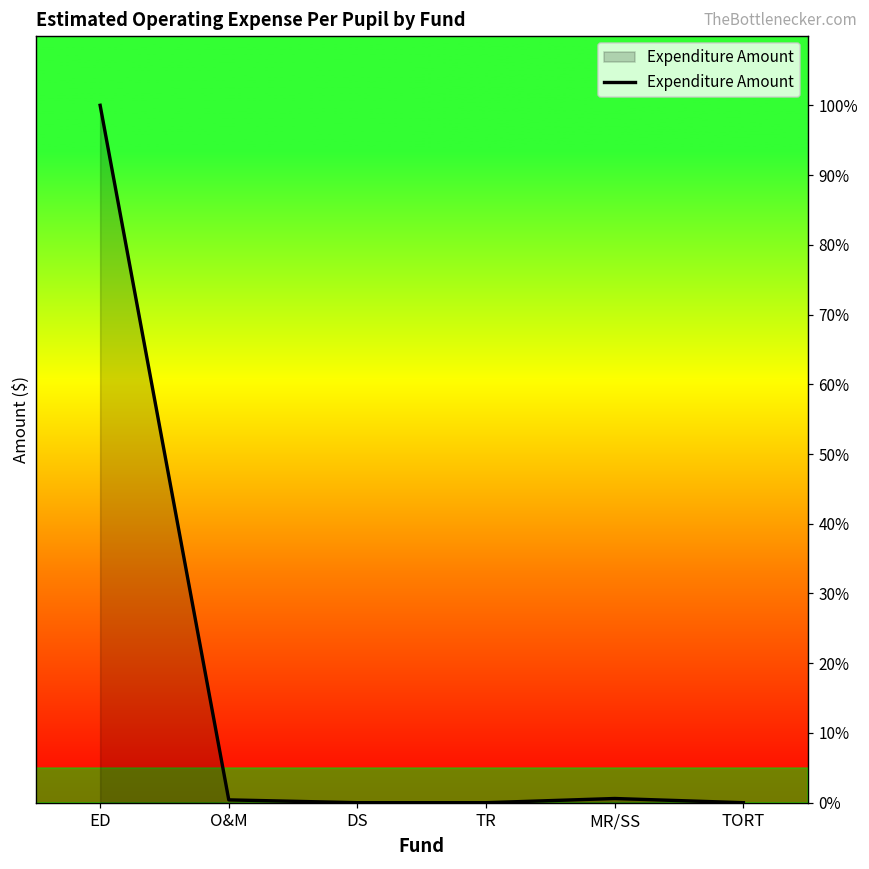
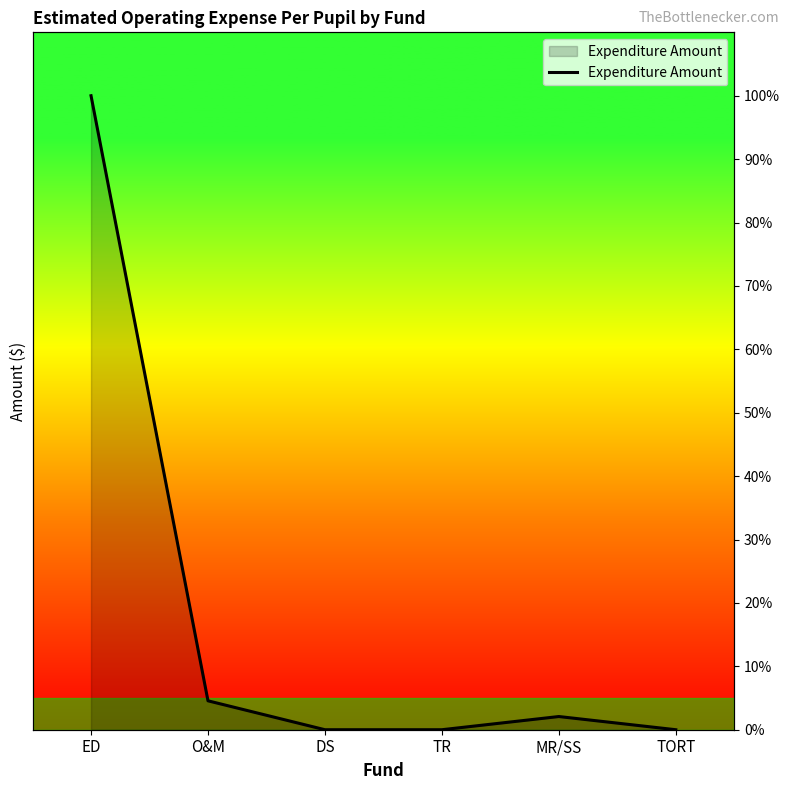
  {
    "ED": "100%",
-   "O&M": "0%",
+   "O&M": "5%",
    "DS": "0%",
    "TR": "0%",
-   "MR/SS": "1%",
+   "MR/SS": "2%",
    "TORT": "0%"
  }
